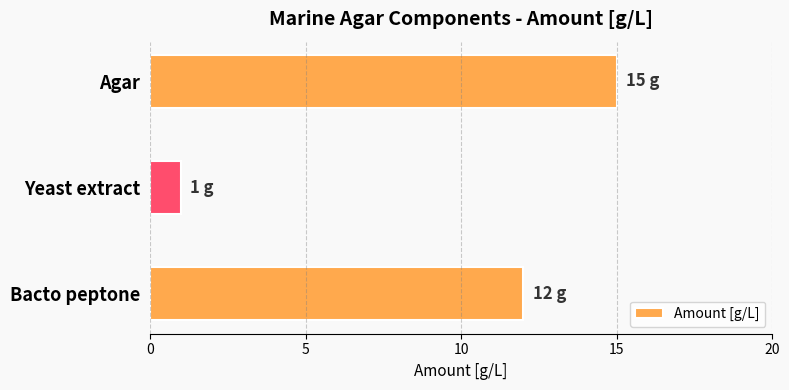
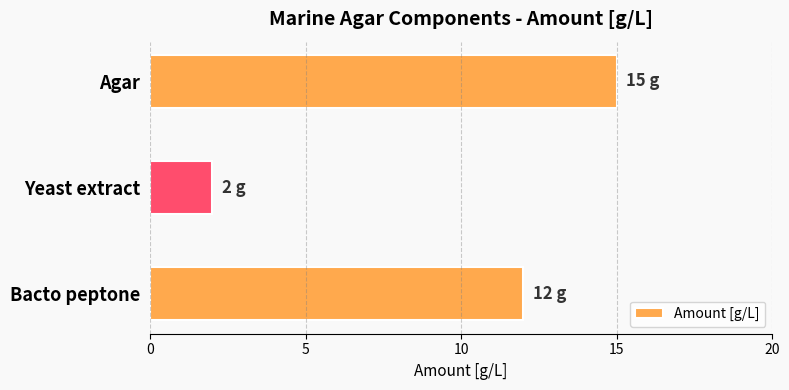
  {
    "Agar": 15,
-   "Yeast extract": 1,
+   "Yeast extract": 2,
    "Bacto peptone": 12
  }
